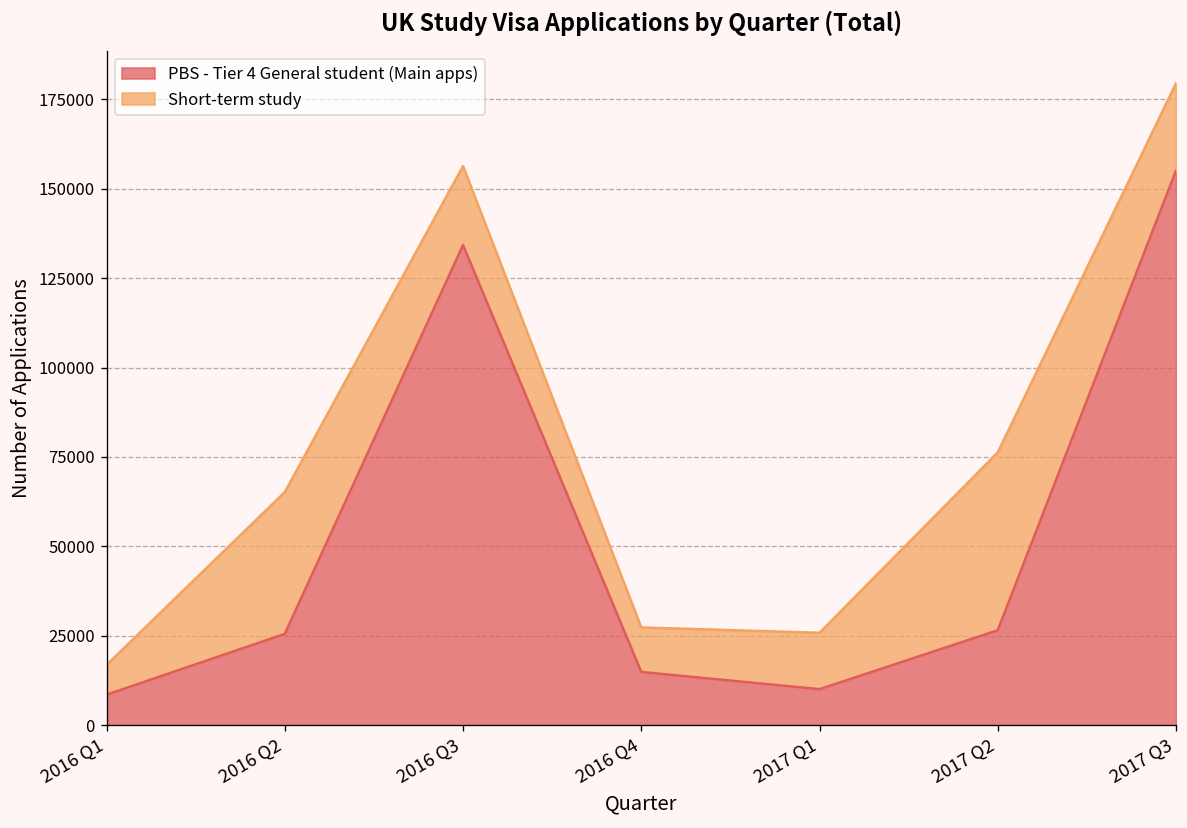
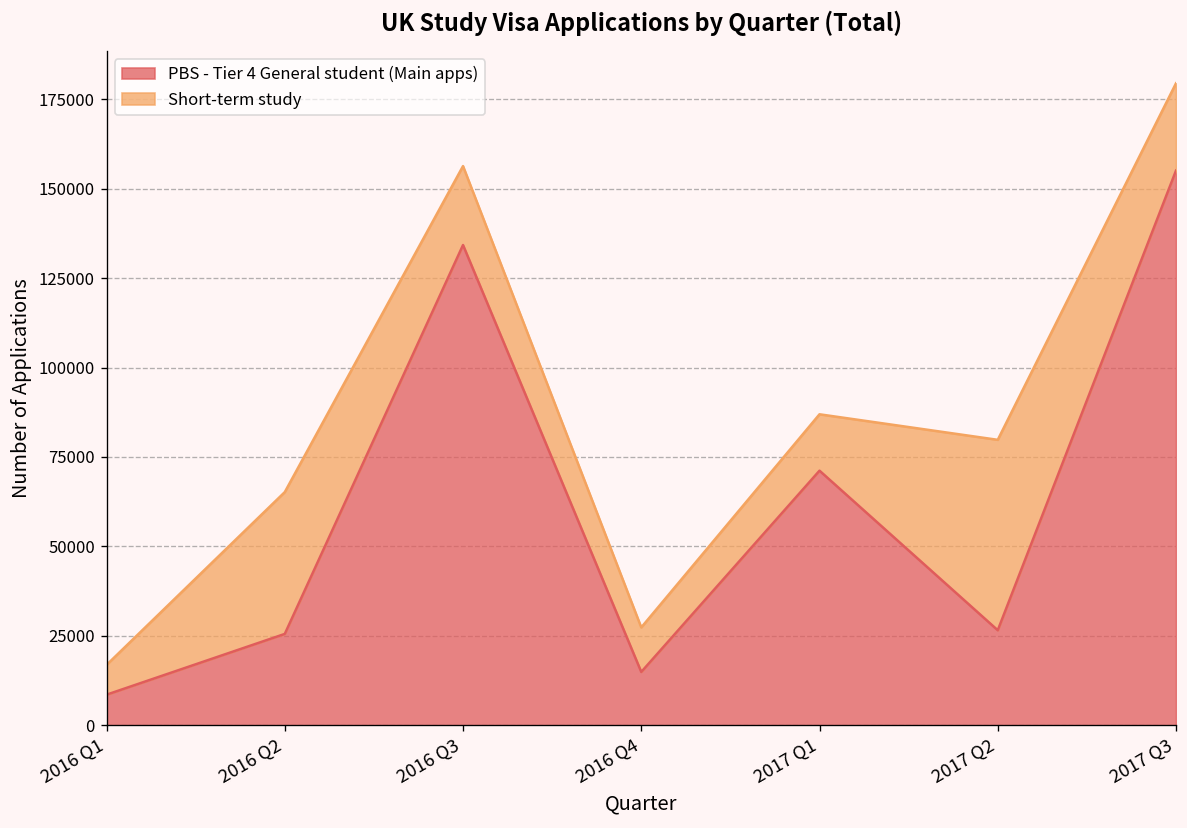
  {
    "PBS - Tier 4 General student (Main apps)": {
      "2016 Q1": 9000,
      "2016 Q2": 26000,
      "2016 Q3": 134000,
      "2016 Q4": 15000,
-     "2017 Q1": 10000,
+     "2017 Q1": 71000,
      "2017 Q2": 27000,
      "2017 Q3": 155000
    },
    "Short-term study": {
      "2016 Q1": 8000,
      "2016 Q2": 40000,
      "2016 Q3": 22000,
      "2016 Q4": 12000,
      "2017 Q1": 16000,
-     "2017 Q2": 50000,
+     "2017 Q2": 53000,
      "2017 Q3": 24000
    }
  }
